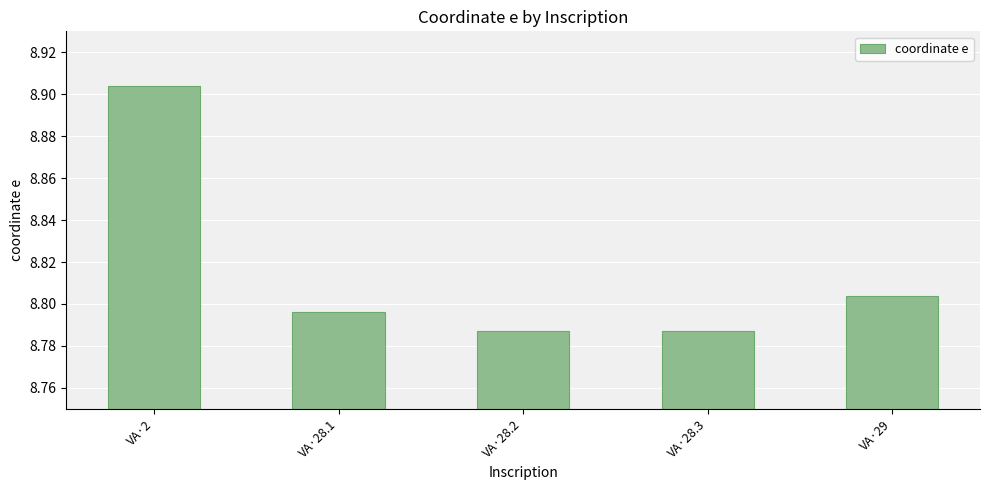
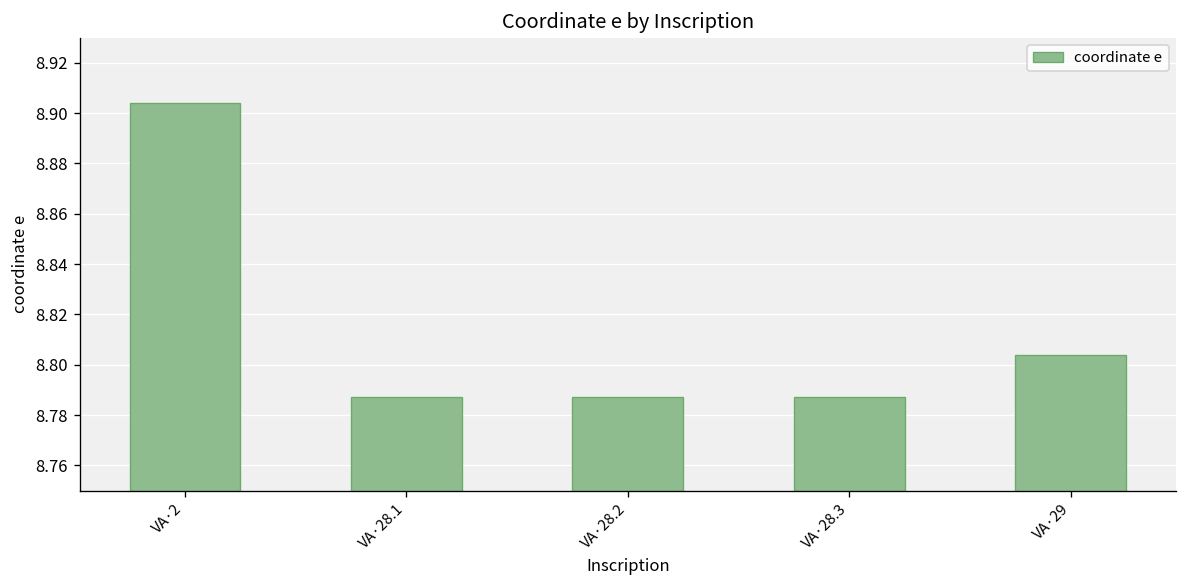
  {
    "VA·2": 8.904,
-   "VA·28.1": 8.796,
+   "VA·28.1": 8.787,
    "VA·28.2": 8.787,
    "VA·28.3": 8.787,
    "VA·29": 8.804
  }
